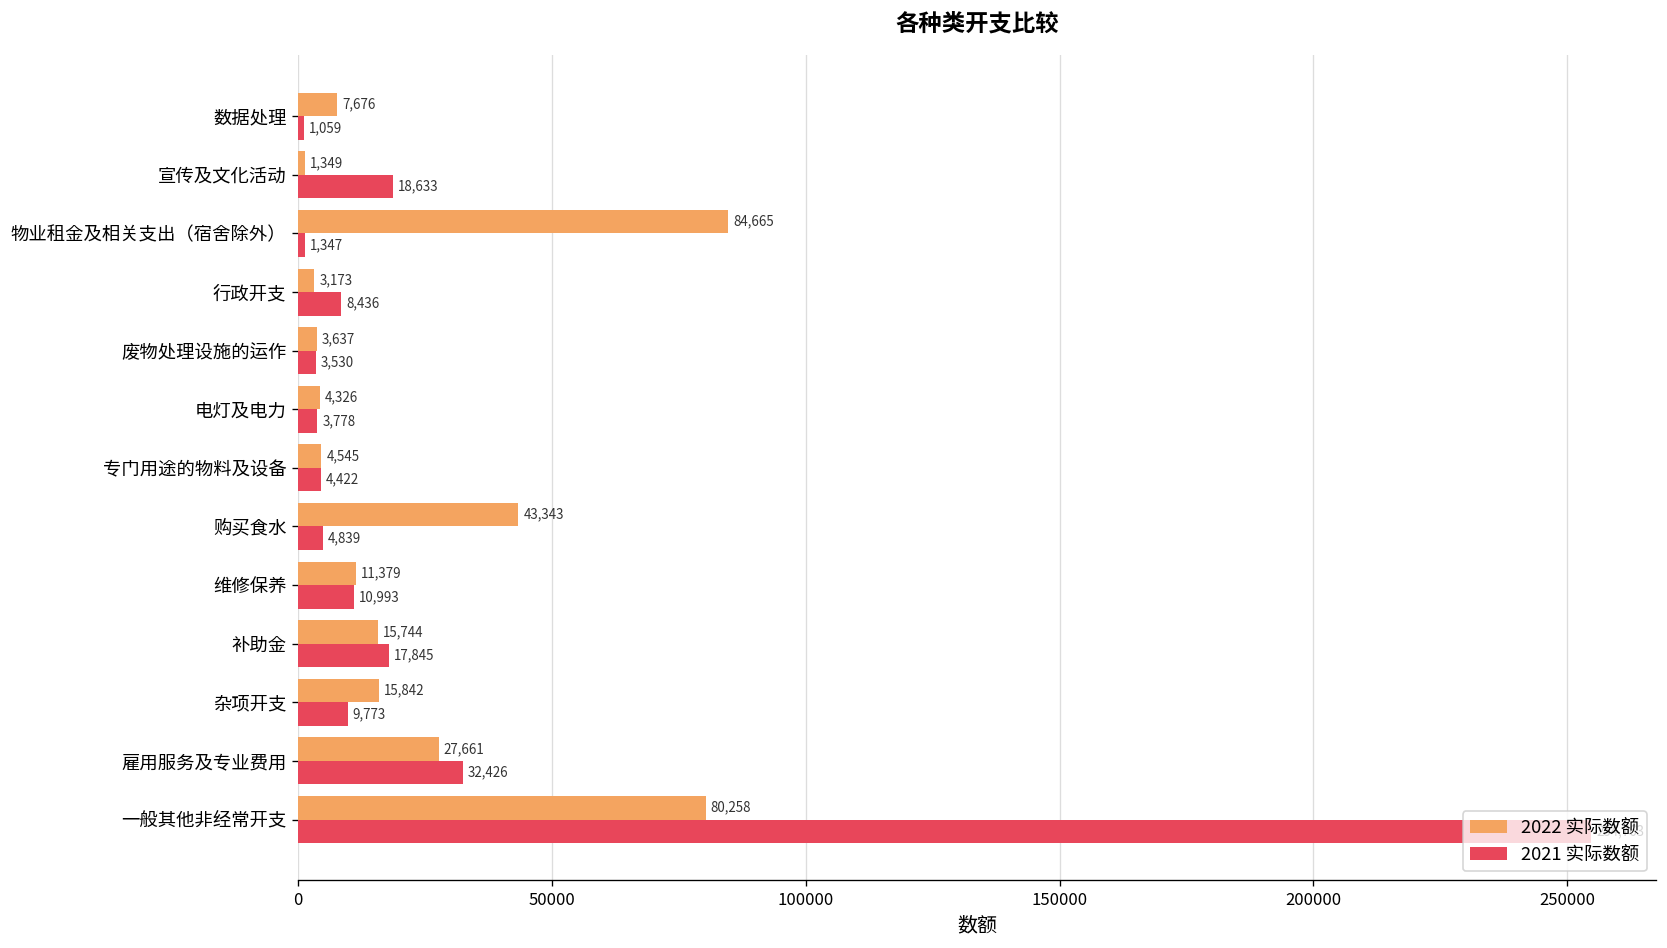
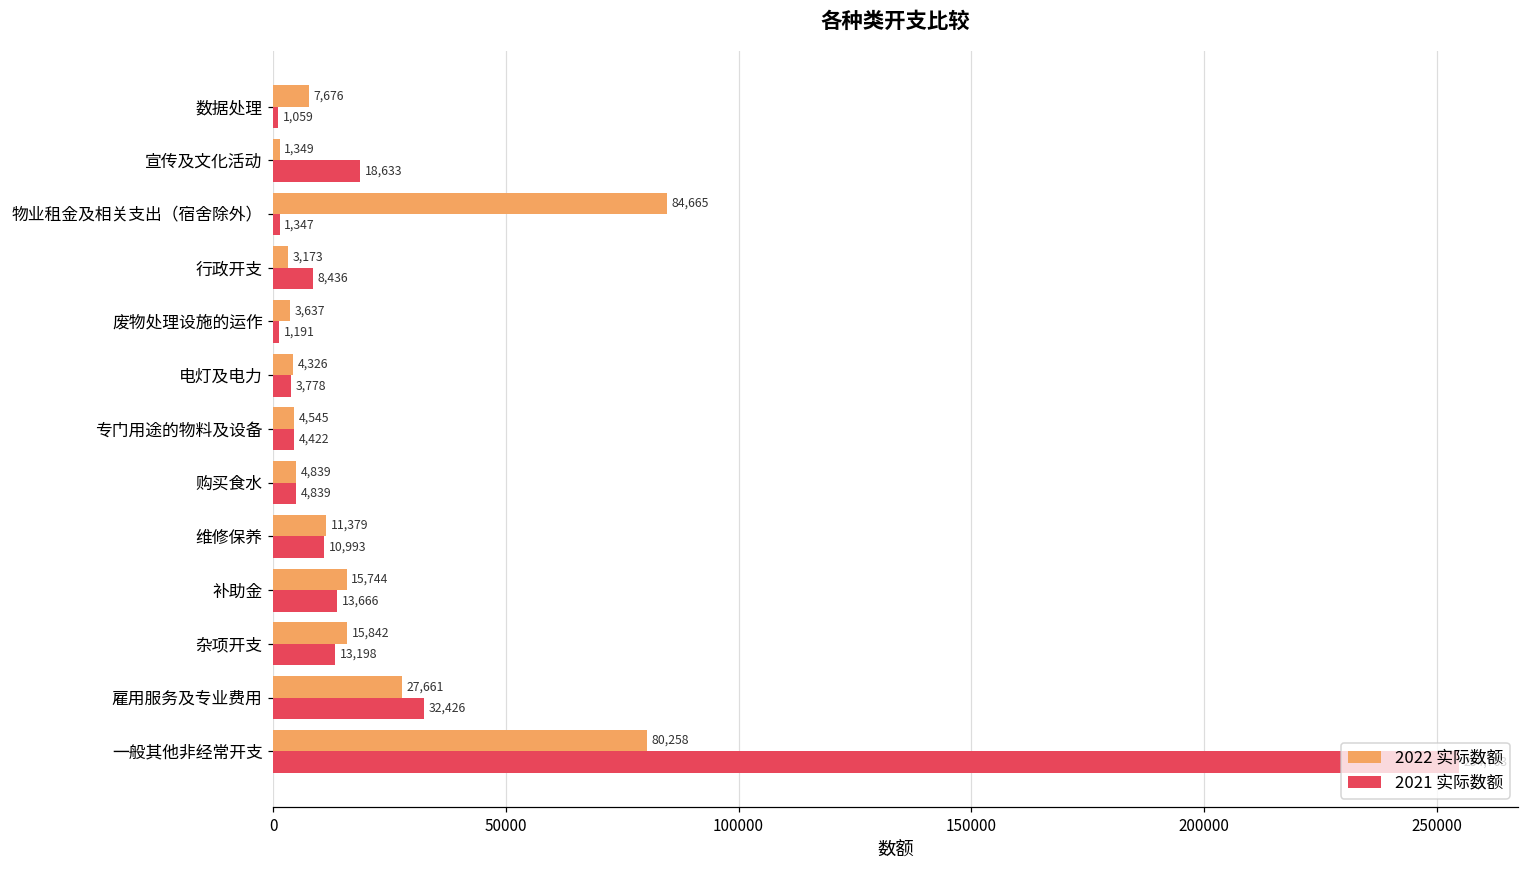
  {
    "2022 实际数额": {
      "数据处理": "7,676",
      "宣传及文化活动": "1,349",
      "物业租金及相关支出（宿舍除外）": "84,665",
      "行政开支": "3,173",
      "废物处理设施的运作": "3,637",
      "电灯及电力": "4,326",
      "专门用途的物料及设备": "4,545",
-     "购买食水": "43,343",
+     "购买食水": "4,839",
      "维修保养": "11,379",
      "补助金": "15,744",
      "杂项开支": "15,842",
      "雇用服务及专业费用": "27,661",
      "一般其他非经常开支": "80,258"
    },
    "2021 实际数额": {
      "数据处理": "1,059",
      "宣传及文化活动": "18,633",
      "物业租金及相关支出（宿舍除外）": "1,347",
      "行政开支": "8,436",
-     "废物处理设施的运作": "3,530",
+     "废物处理设施的运作": "1,191",
      "电灯及电力": "3,778",
      "专门用途的物料及设备": "4,422",
      "购买食水": "4,839",
      "维修保养": "10,993",
-     "补助金": "17,845",
-     "杂项开支": "9,773",
+     "补助金": "13,666",
+     "杂项开支": "13,198",
      "雇用服务及专业费用": "32,426"
    }
  }
